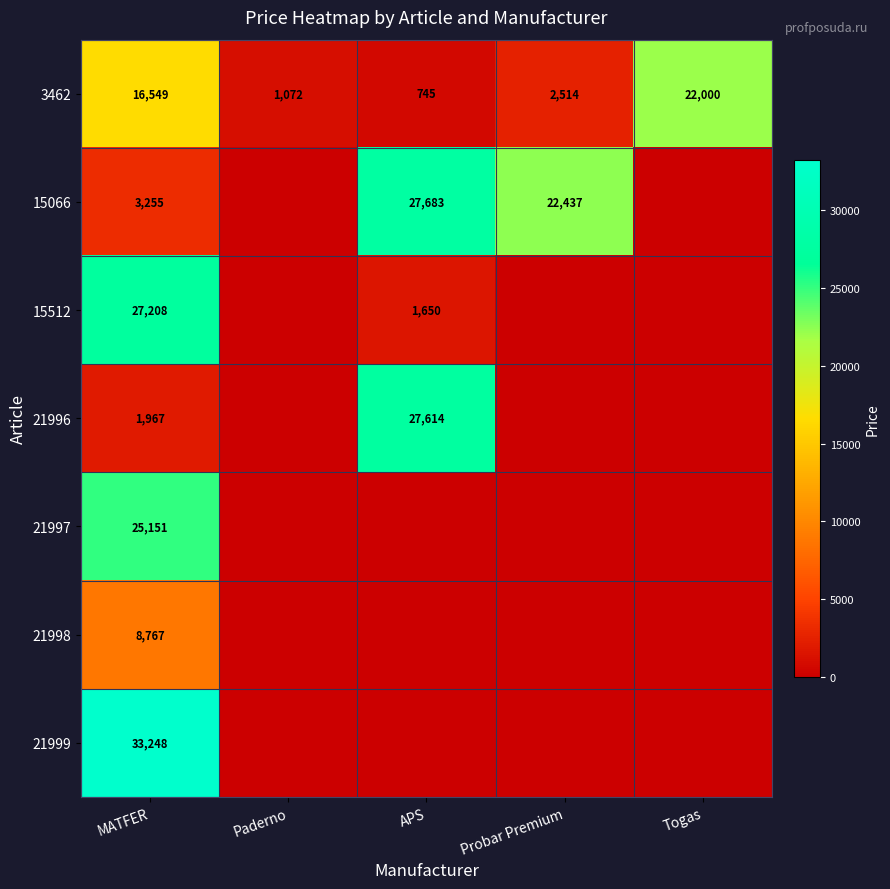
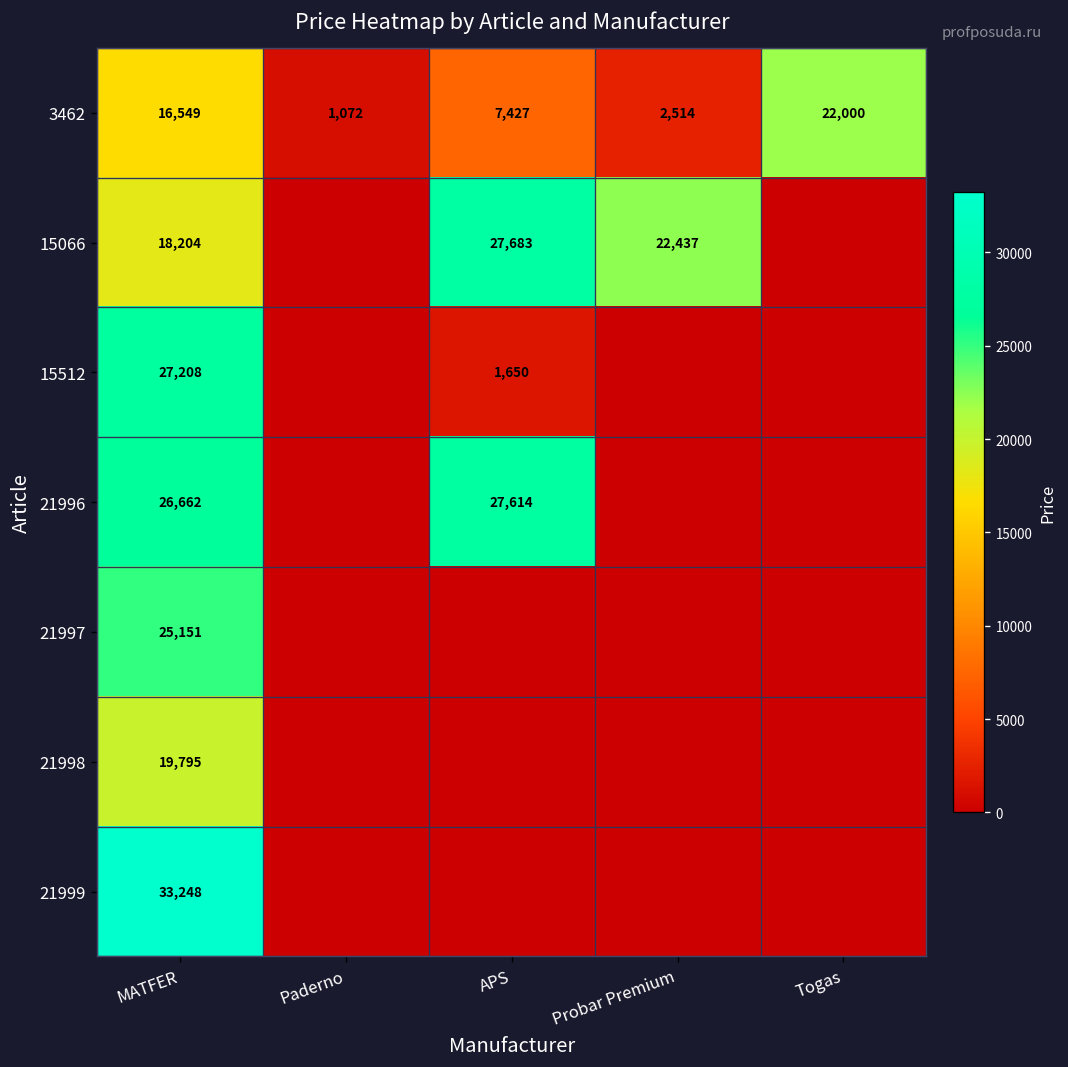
  {
    "3462": {
      "MATFER": "16,549",
      "Paderno": "1,072",
-     "APS": "745",
+     "APS": "7,427",
      "Probar Premium": "2,514",
      "Togas": "22,000"
    },
    "15066": {
-     "MATFER": "3,255",
+     "MATFER": "18,204",
      "APS": "27,683",
      "Probar Premium": "22,437"
    },
    "15512": {
      "MATFER": "27,208",
      "APS": "1,650"
    },
    "21996": {
-     "MATFER": "1,967",
+     "MATFER": "26,662",
      "APS": "27,614"
    },
    "21997": {
      "MATFER": "25,151"
    },
    "21998": {
-     "MATFER": "8,767"
+     "MATFER": "19,795"
    },
    "21999": {
      "MATFER": "33,248"
    }
  }
